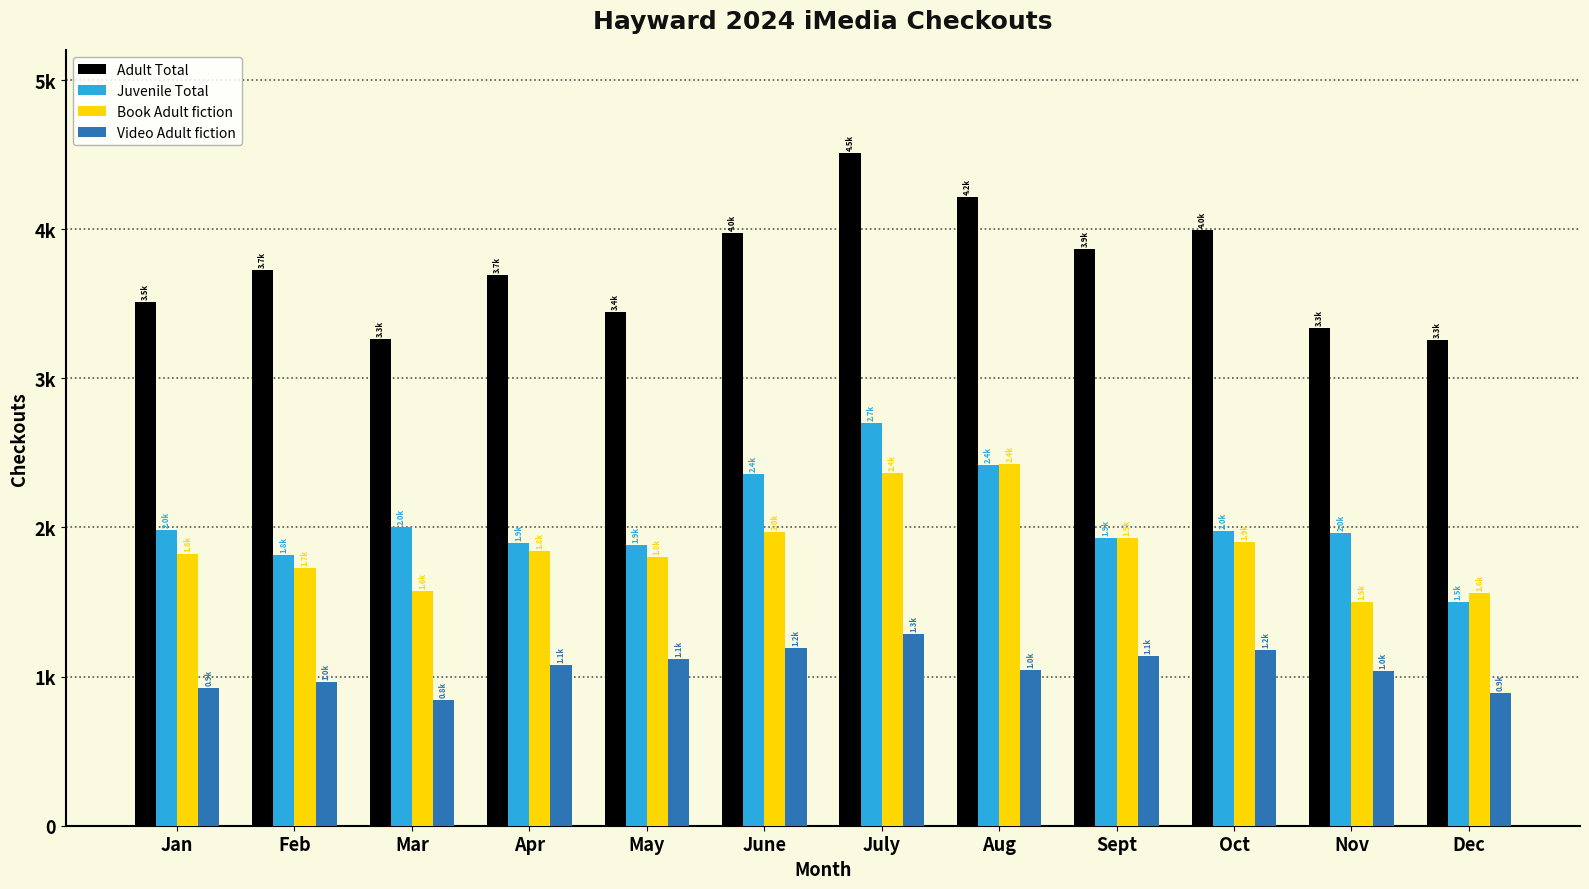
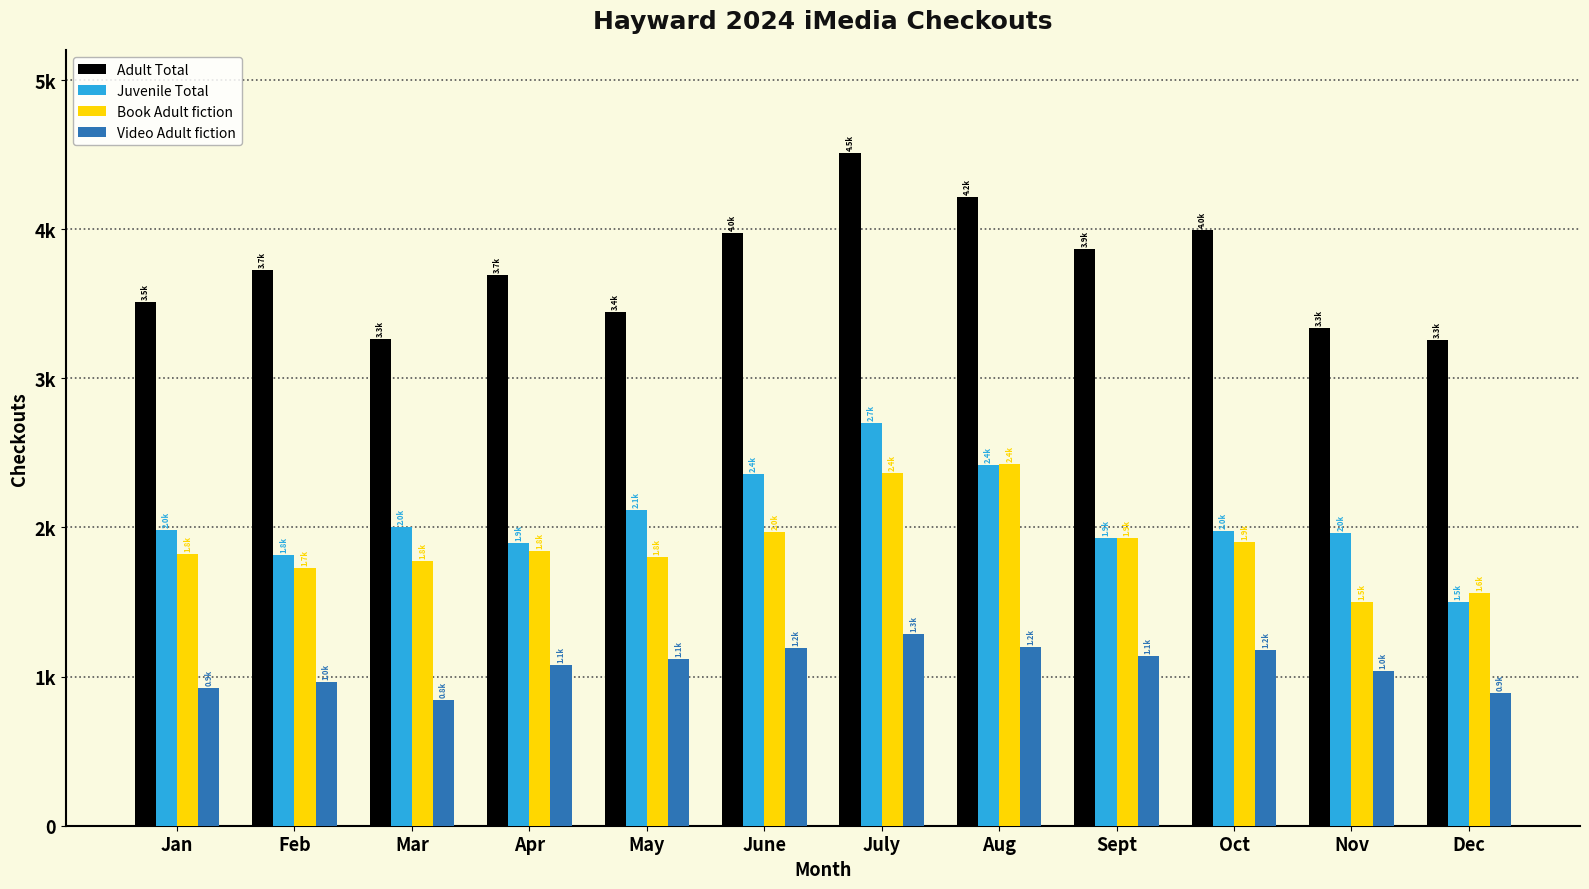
  {
    "Adult Total": {
      "Jan": "3.5k",
      "Feb": "3.7k",
      "Mar": "3.3k",
      "Apr": "3.7k",
      "May": "3.4k",
      "June": "4.0k",
      "July": "4.5k",
      "Aug": "4.2k",
      "Sept": "3.9k",
      "Oct": "4.0k",
      "Nov": "3.3k",
      "Dec": "3.3k"
    },
    "Juvenile Total": {
      "Jan": "2.0k",
      "Feb": "1.8k",
      "Mar": "2.0k",
      "Apr": "1.9k",
-     "May": "1.9k",
+     "May": "2.1k",
      "June": "2.4k",
      "July": "2.7k",
      "Aug": "2.4k",
      "Sept": "1.9k",
      "Oct": "2.0k",
      "Nov": "2.0k",
      "Dec": "1.5k"
    },
    "Book Adult fiction": {
      "Jan": "1.8k",
      "Feb": "1.7k",
-     "Mar": "1.6k",
+     "Mar": "1.8k",
      "Apr": "1.8k",
      "May": "1.8k",
      "June": "2.0k",
      "July": "2.4k",
      "Aug": "2.4k",
      "Sept": "1.9k",
      "Oct": "1.9k",
      "Nov": "1.5k",
      "Dec": "1.6k"
    },
    "Video Adult fiction": {
      "Jan": "0.9k",
      "Feb": "1.0k",
      "Mar": "0.8k",
      "Apr": "1.1k",
      "May": "1.1k",
      "June": "1.2k",
      "July": "1.3k",
-     "Aug": "1.0k",
+     "Aug": "1.2k",
      "Sept": "1.1k",
      "Oct": "1.2k",
      "Nov": "1.0k",
      "Dec": "0.9k"
    }
  }
